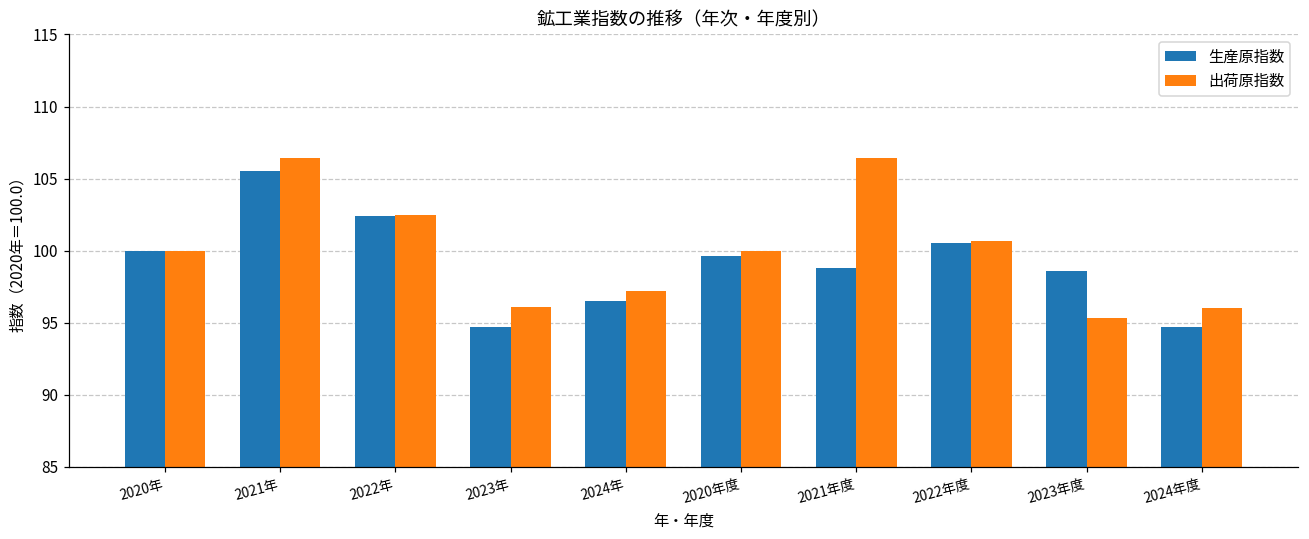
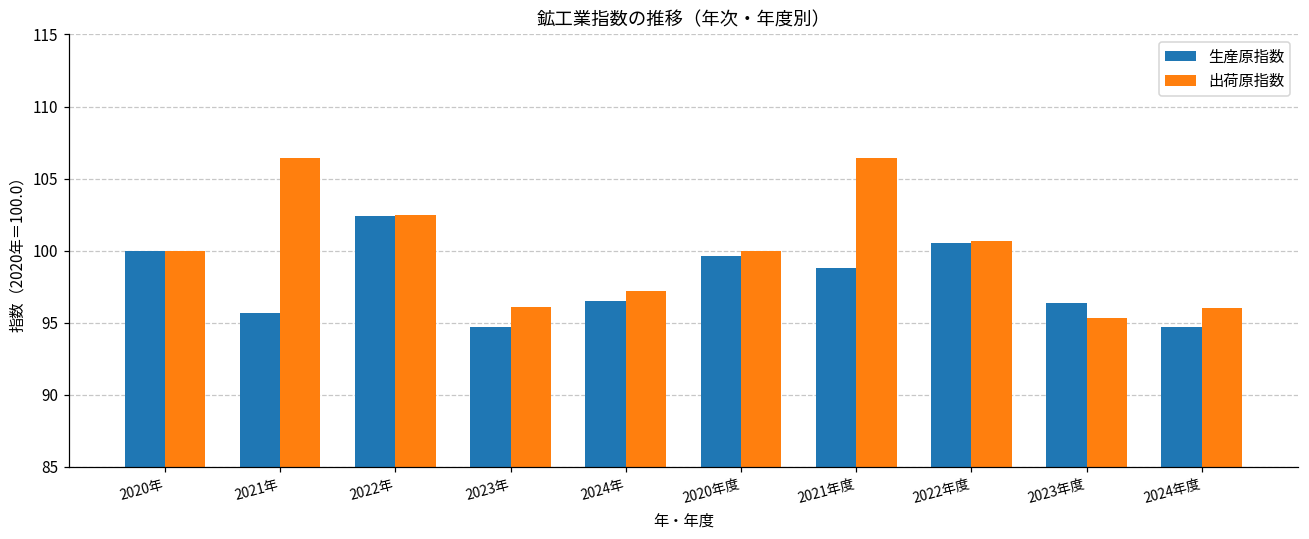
  {
    "生産原指数": {
      "2020年": 100.0,
-     "2021年": 105.5,
+     "2021年": 95.7,
      "2022年": 102.4,
      "2023年": 94.7,
      "2024年": 96.5,
      "2020年度": 99.6,
      "2021年度": 98.8,
      "2022年度": 100.5,
-     "2023年度": 98.6,
+     "2023年度": 96.4,
      "2024年度": 94.7
    },
    "出荷原指数": {
      "2020年": 100.0,
      "2021年": 106.4,
      "2022年": 102.5,
      "2023年": 96.1,
      "2024年": 97.2,
      "2020年度": 100.0,
      "2021年度": 106.4,
      "2022年度": 100.7,
      "2023年度": 95.3,
      "2024年度": 96.0
    }
  }
